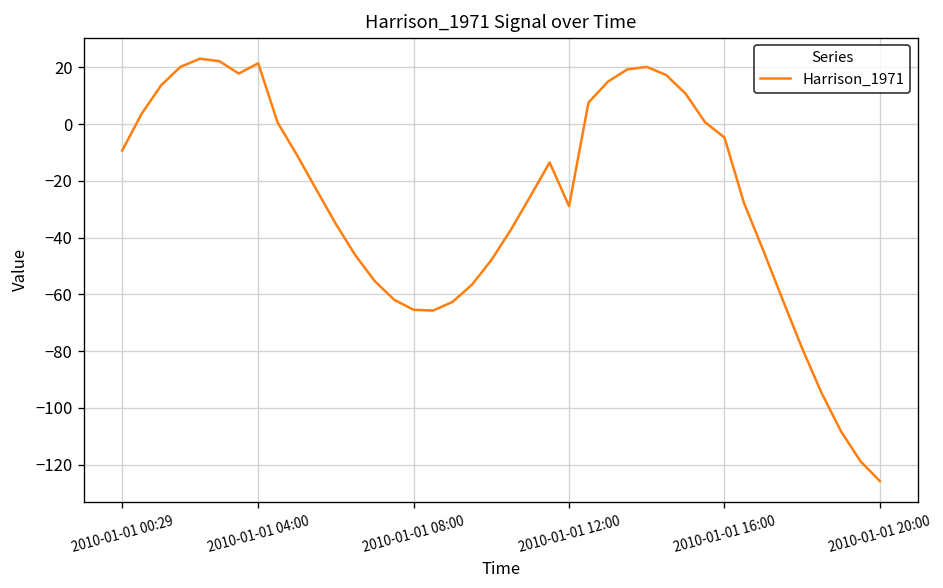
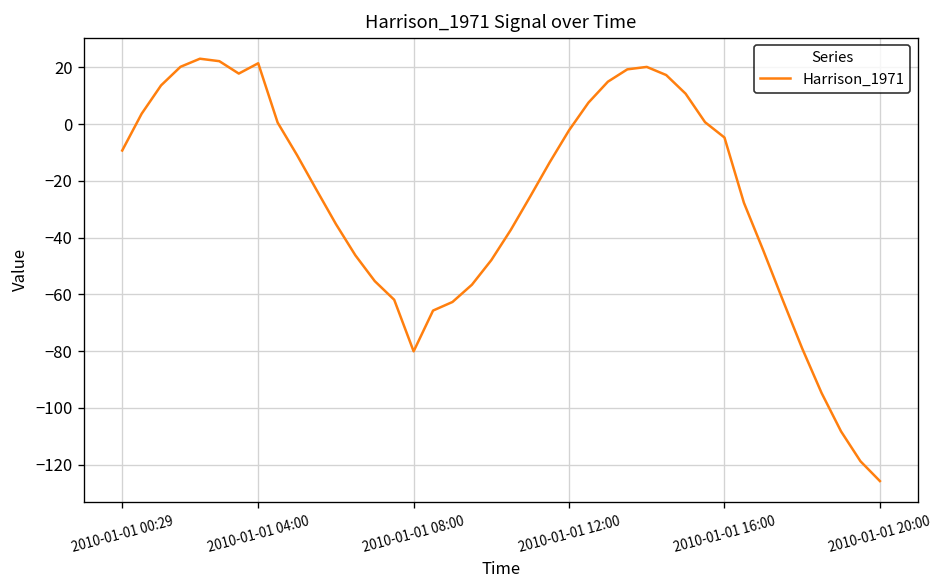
  {
    "2010-01-01 00:29": -9,
    "2010-01-01 04:00": 21,
-   "2010-01-01 08:00": -65,
-   "2010-01-01 12:00": -29,
+   "2010-01-01 08:00": -80,
+   "2010-01-01 12:00": -2,
    "2010-01-01 16:00": -5,
    "2010-01-01 20:00": -126
  }
